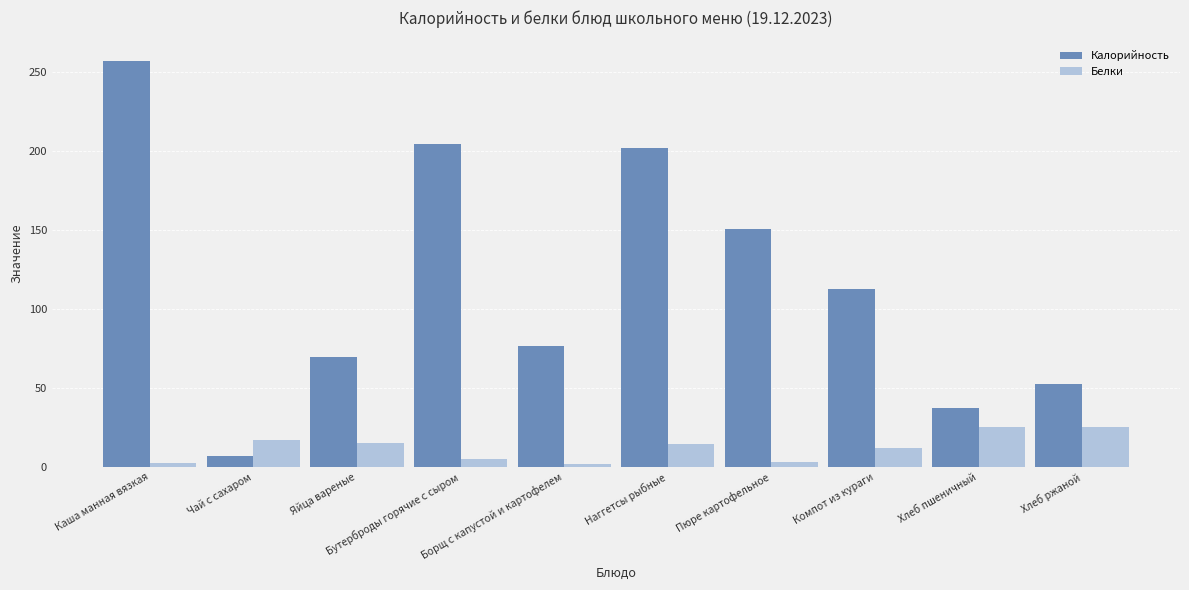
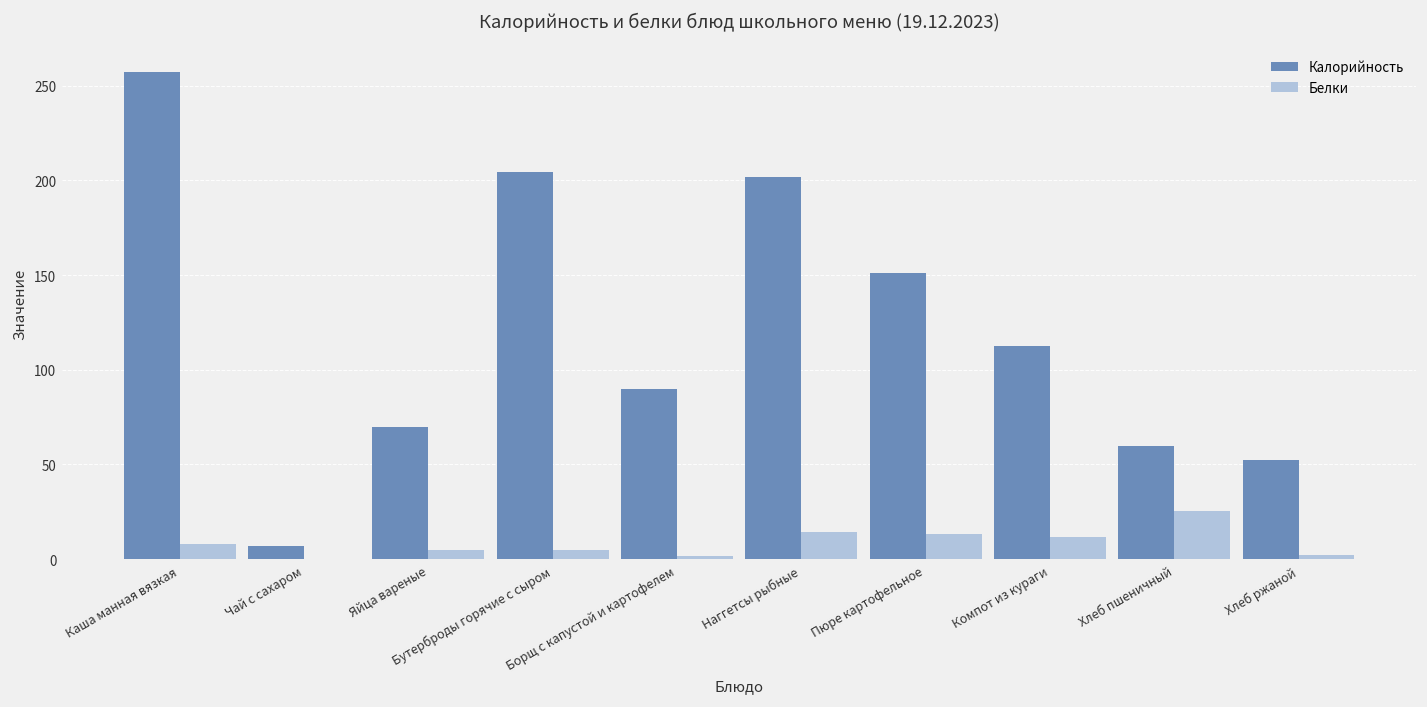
  {
    "Калорийность": {
      "Каша манная вязкая": 257,
      "Чай с сахаром": 7,
      "Яйца вареные": 70,
      "Бутерброды горячие с сыром": 205,
-     "Борщ с капустой и картофелем": 76,
+     "Борщ с капустой и картофелем": 90,
      "Наггетсы рыбные": 202,
      "Пюре картофельное": 151,
      "Компот из кураги": 112,
-     "Хлеб пшеничный": 37,
+     "Хлеб пшеничный": 60,
      "Хлеб ржаной": 52
    },
    "Белки": {
-     "Каша манная вязкая": 3,
-     "Чай с сахаром": 17,
-     "Яйца вареные": 15,
+     "Каша манная вязкая": 8,
+     "Чай с сахаром": 0,
+     "Яйца вареные": 5,
      "Бутерброды горячие с сыром": 5,
      "Наггетсы рыбные": 14,
-     "Пюре картофельное": 3,
+     "Пюре картофельное": 13,
      "Компот из кураги": 12,
      "Хлеб пшеничный": 25,
-     "Хлеб ржаной": 25
+     "Хлеб ржаной": 2
    }
  }
